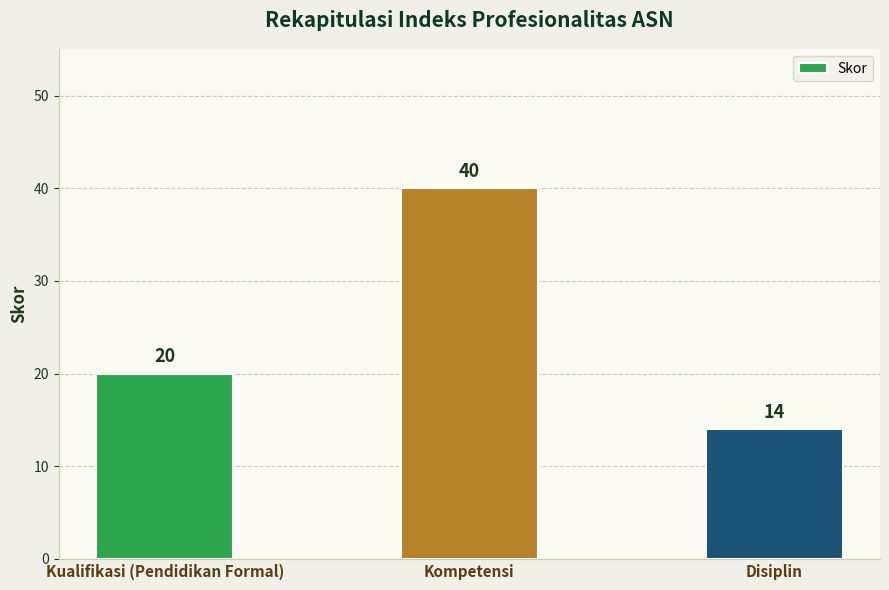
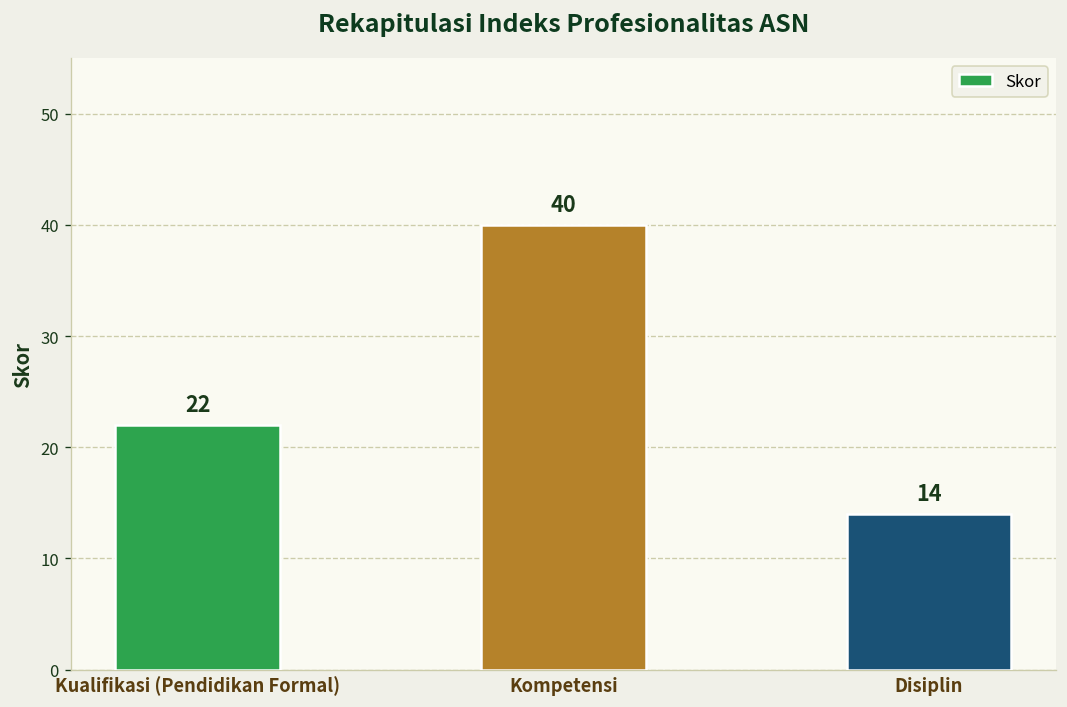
  {
-   "Kualifikasi (Pendidikan Formal)": 20,
+   "Kualifikasi (Pendidikan Formal)": 22,
    "Kompetensi": 40,
    "Disiplin": 14
  }
